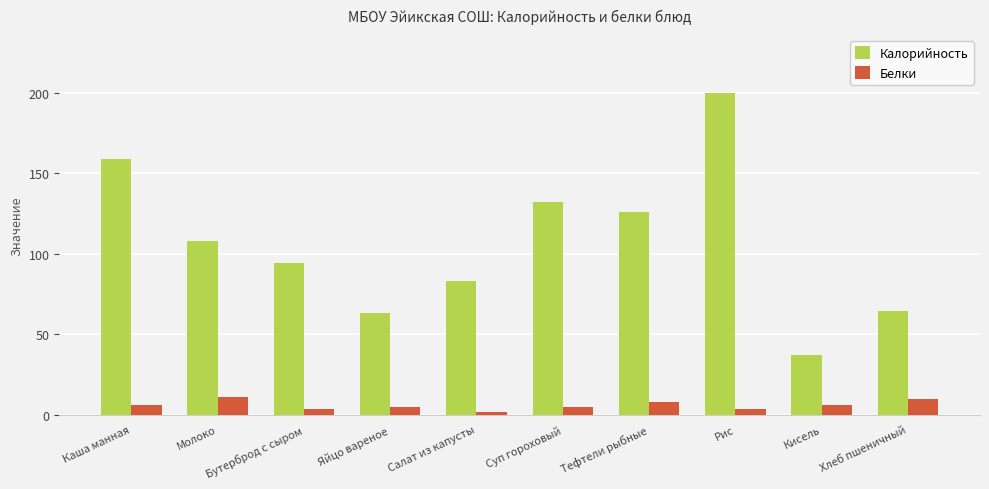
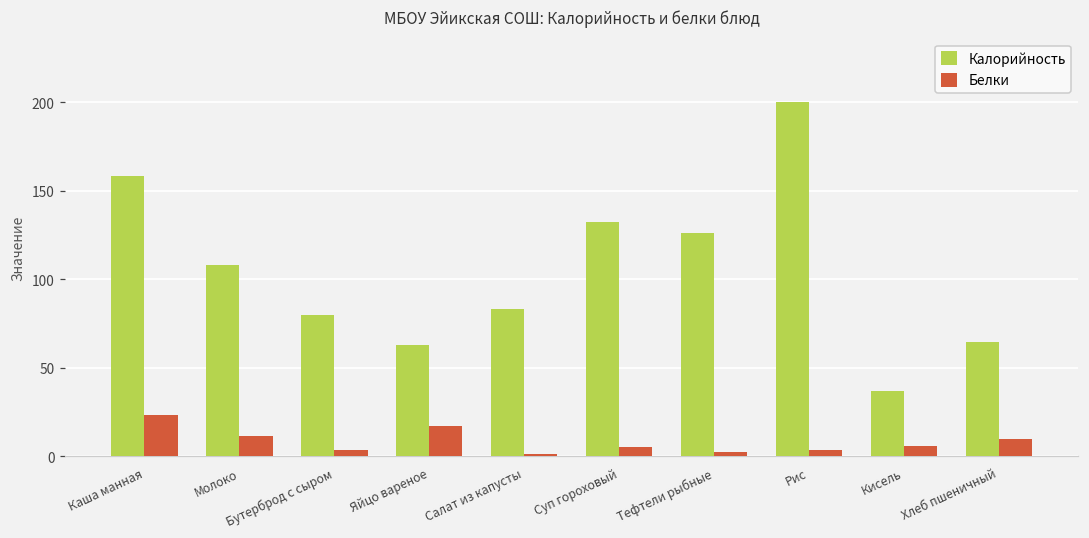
  {
    "Калорийность": {
      "Каша манная": 159,
      "Молоко": 108,
-     "Бутерброд с сыром": 94,
+     "Бутерброд с сыром": 80,
      "Яйцо вареное": 63,
      "Салат из капусты": 83,
      "Суп гороховый": 133,
      "Тефтели рыбные": 126,
      "Рис": 200,
      "Кисель": 37,
      "Хлеб пшеничный": 65
    },
    "Белки": {
-     "Каша манная": 6,
+     "Каша манная": 23,
      "Молоко": 11,
      "Бутерброд с сыром": 3,
-     "Яйцо вареное": 5,
+     "Яйцо вареное": 17,
      "Салат из капусты": 2,
      "Суп гороховый": 5,
-     "Тефтели рыбные": 8,
+     "Тефтели рыбные": 3,
      "Рис": 4,
      "Кисель": 6,
      "Хлеб пшеничный": 10
    }
  }
